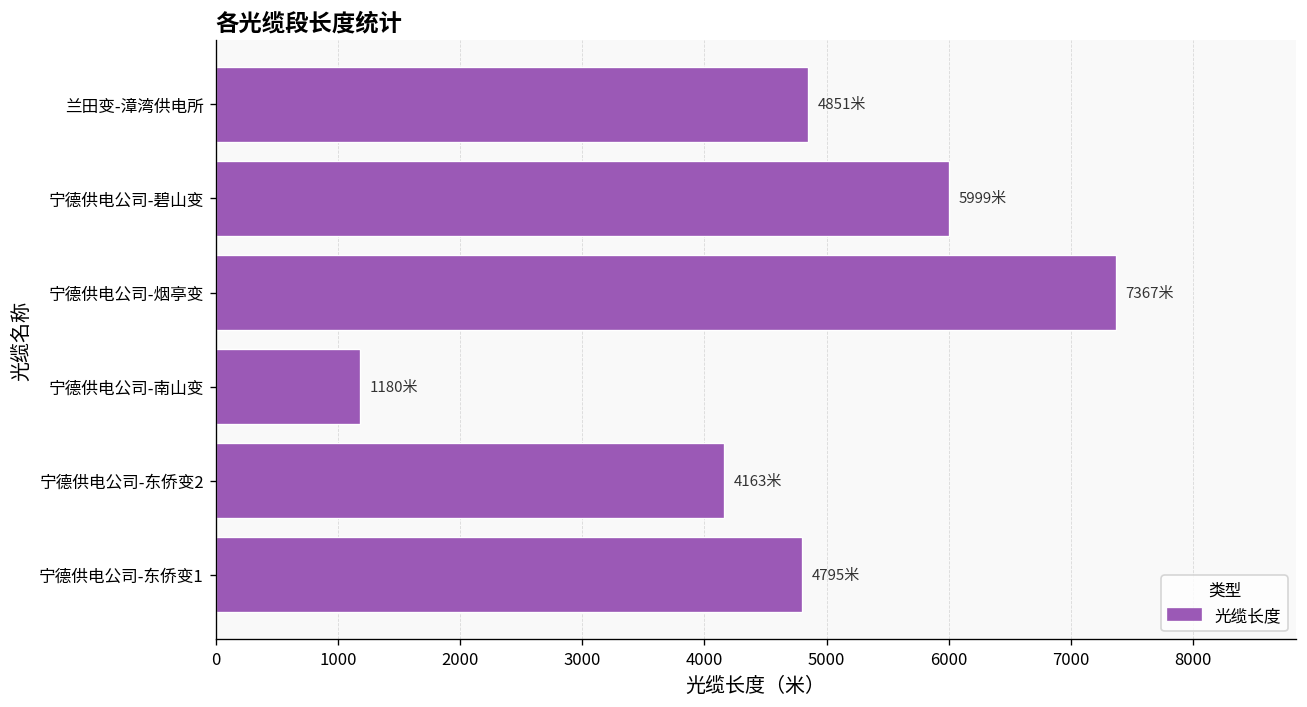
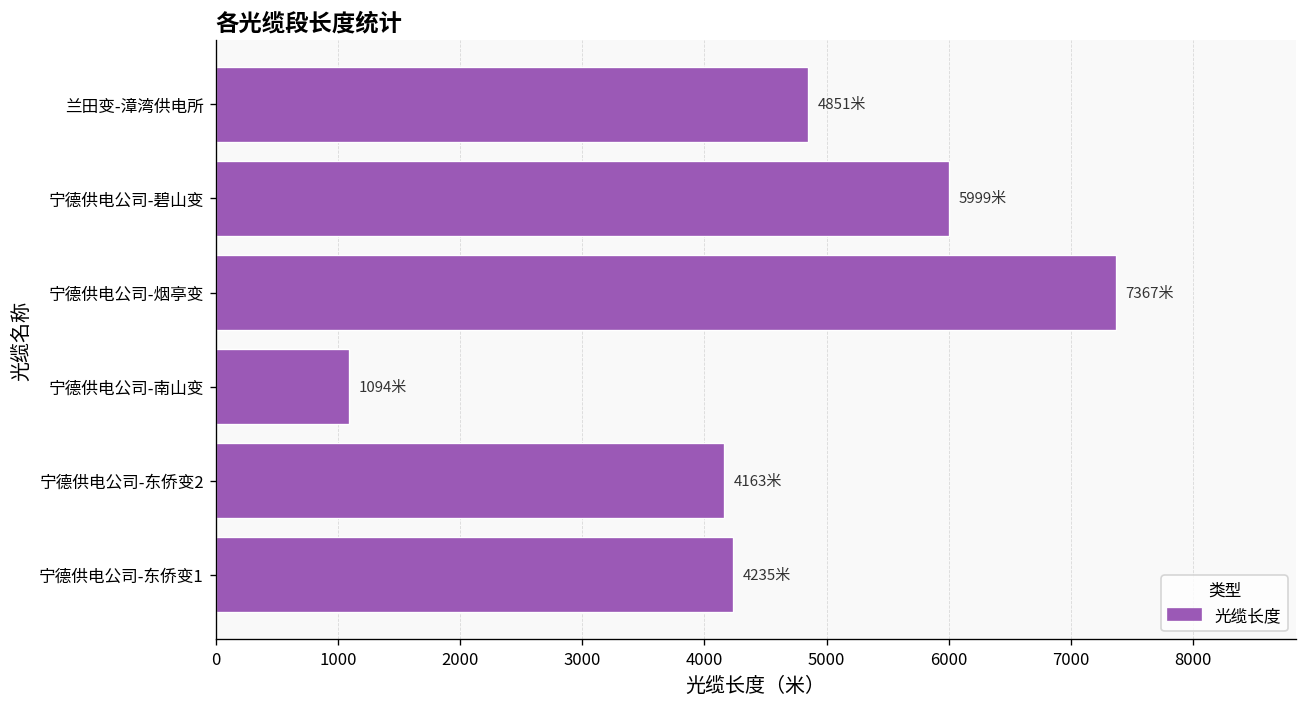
  {
    "兰田变-漳湾供电所": "4851米",
    "宁德供电公司-碧山变": "5999米",
    "宁德供电公司-烟亭变": "7367米",
-   "宁德供电公司-南山变": "1180米",
+   "宁德供电公司-南山变": "1094米",
    "宁德供电公司-东侨变2": "4163米",
-   "宁德供电公司-东侨变1": "4795米"
+   "宁德供电公司-东侨变1": "4235米"
  }
